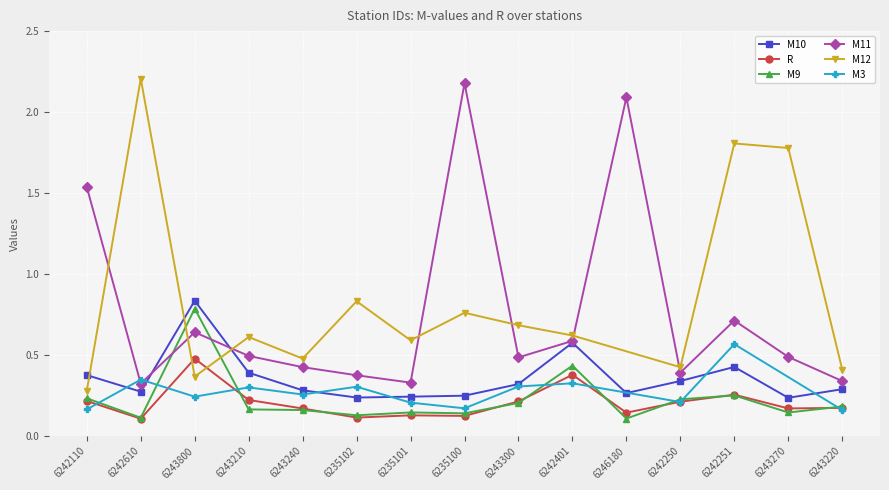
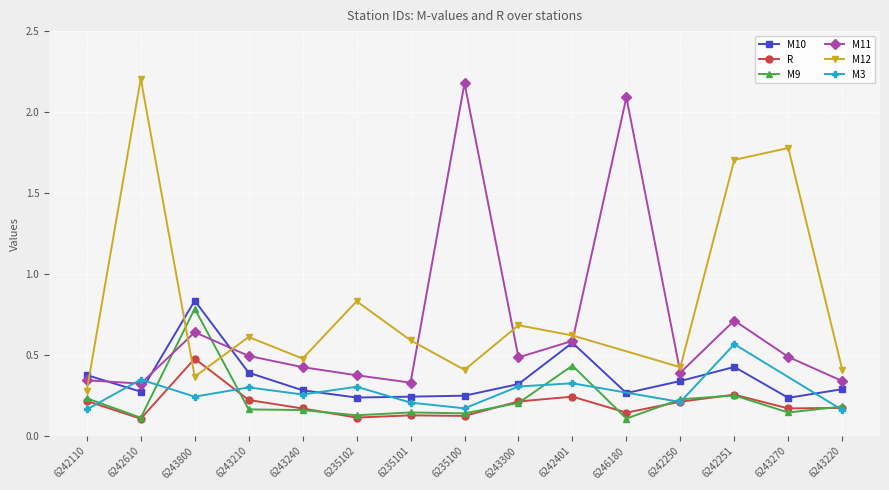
  {
    "M10": {
      "6242110": 0.38,
      "6242610": 0.27,
      "6243800": 0.84,
      "6243210": 0.39,
      "6243240": 0.28,
      "6235102": 0.24,
      "6235101": 0.24,
      "6235100": 0.25,
      "6246180": 0.27,
      "6242250": 0.34,
      "6242251": 0.43,
      "6243270": 0.24,
      "6243220": 0.29
    },
    "R": {
      "6242110": 0.22,
      "6243800": 0.48,
      "6243210": 0.22,
      "6235101": 0.13,
      "6235100": 0.12,
-     "6242401": 0.38,
+     "6242401": 0.24,
      "6246180": 0.14,
      "6243270": 0.17
    },
    "M9": {
      "6242110": 0.23,
      "6243800": 0.79,
      "6243210": 0.16,
      "6235101": 0.15,
      "6235100": 0.14,
      "6242401": 0.43,
      "6246180": 0.11,
      "6243270": 0.15
    },
    "M11": {
-     "6242110": 1.54,
+     "6242110": 0.34,
      "6242610": 0.32,
      "6243800": 0.64,
      "6243210": 0.49,
      "6243240": 0.43,
      "6235102": 0.38,
      "6235101": 0.33,
      "6235100": 2.18,
      "6243300": 0.49,
      "6246180": 2.09,
      "6242250": 0.39,
      "6242251": 0.71,
      "6243270": 0.49,
      "6243220": 0.34
    },
    "M12": {
      "6242110": 0.28,
      "6242610": 2.21,
      "6243800": 0.37,
      "6243210": 0.61,
      "6243240": 0.48,
      "6235102": 0.83,
      "6235101": 0.59,
-     "6235100": 0.76,
+     "6235100": 0.41,
      "6243300": 0.68,
      "6242401": 0.62,
      "6242250": 0.43,
-     "6242251": 1.81,
+     "6242251": 1.71,
      "6243270": 1.78,
      "6243220": 0.41
    },
    "M3": {
      "6242110": 0.16,
      "6242610": 0.35,
      "6243800": 0.24,
      "6243210": 0.30,
      "6243240": 0.26,
      "6235102": 0.30,
      "6235101": 0.21,
      "6235100": 0.17,
      "6242401": 0.33,
      "6242251": 0.57
    }
  }
